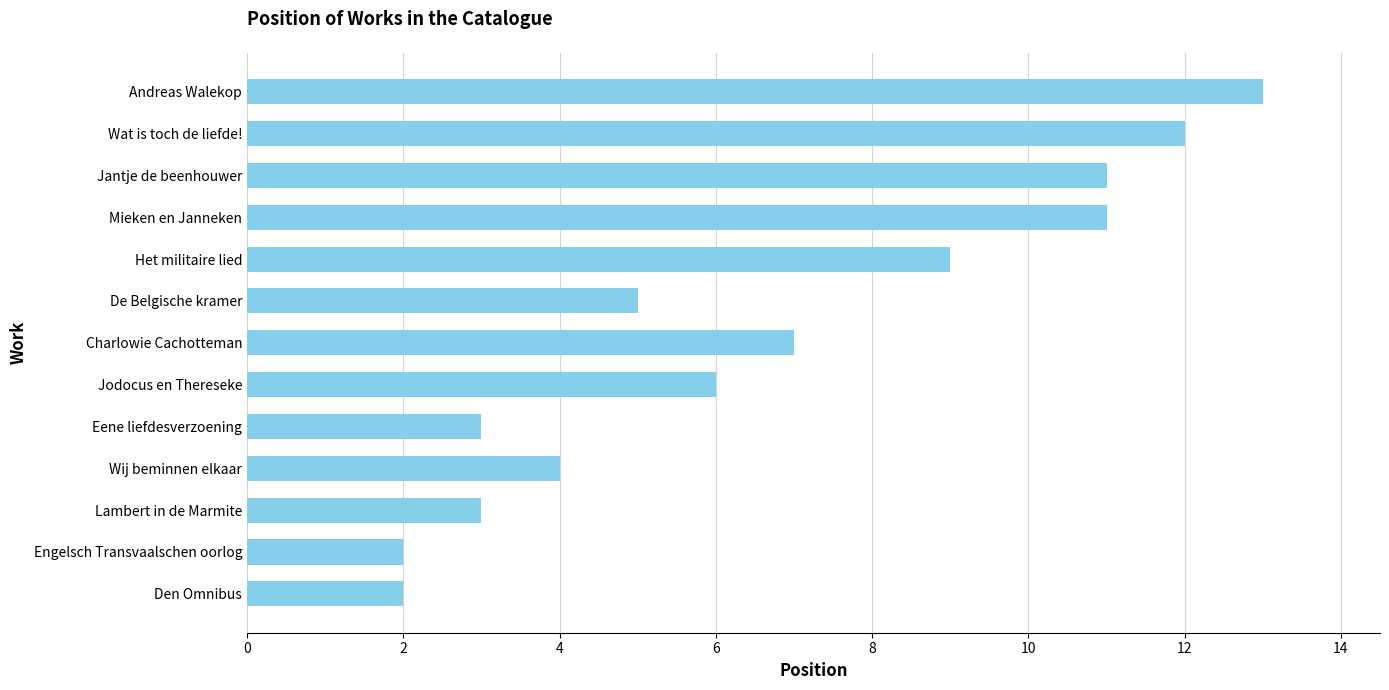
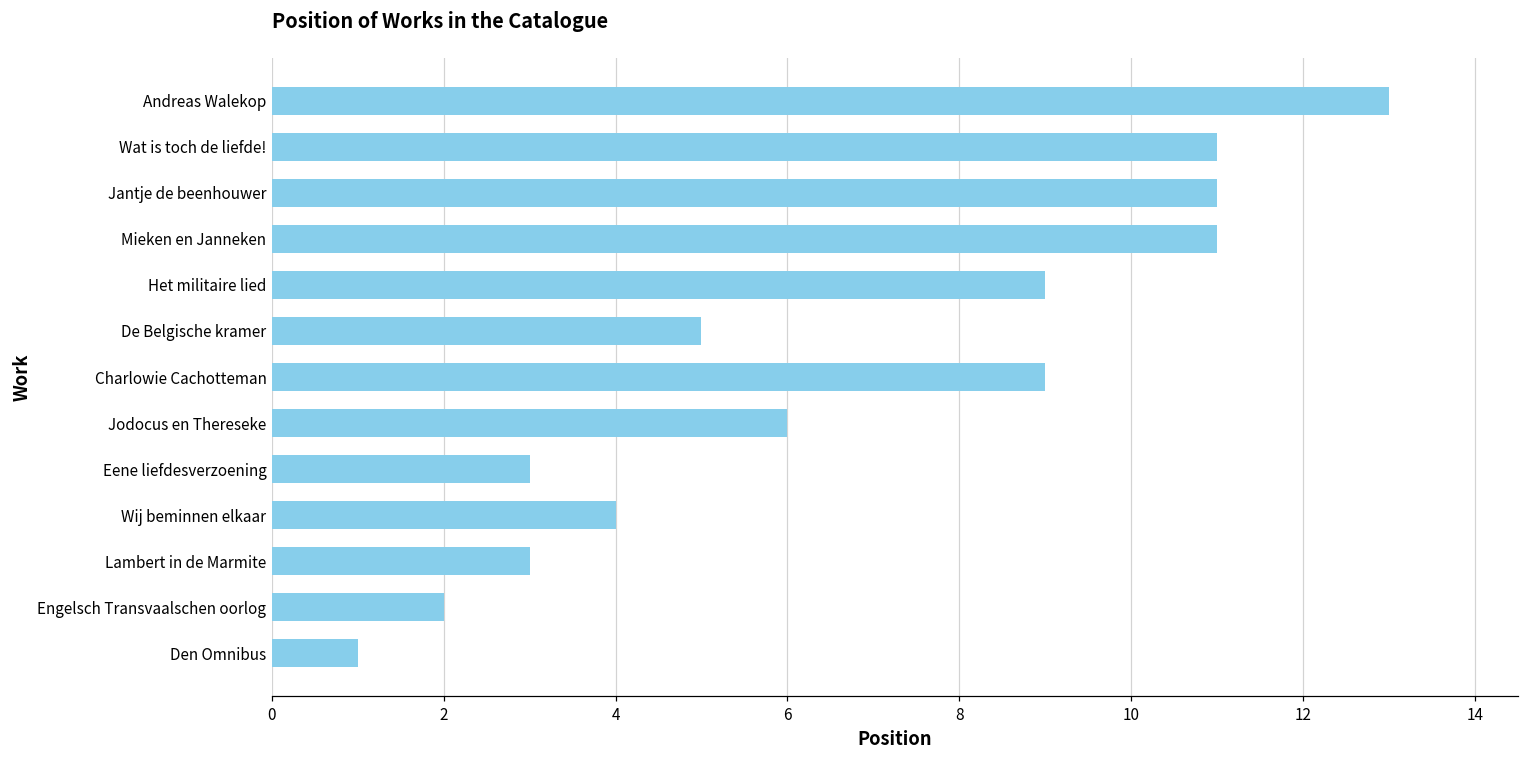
  {
    "Andreas Walekop": 13,
-   "Wat is toch de liefde!": 12,
+   "Wat is toch de liefde!": 11,
    "Jantje de beenhouwer": 11,
    "Mieken en Janneken": 11,
    "Het militaire lied": 9,
    "De Belgische kramer": 5,
-   "Charlowie Cachotteman": 7,
+   "Charlowie Cachotteman": 9,
    "Jodocus en Thereseke": 6,
    "Eene liefdesverzoening": 3,
    "Wij beminnen elkaar": 4,
    "Lambert in de Marmite": 3,
    "Engelsch Transvaalschen oorlog": 2,
-   "Den Omnibus": 2
+   "Den Omnibus": 1
  }
